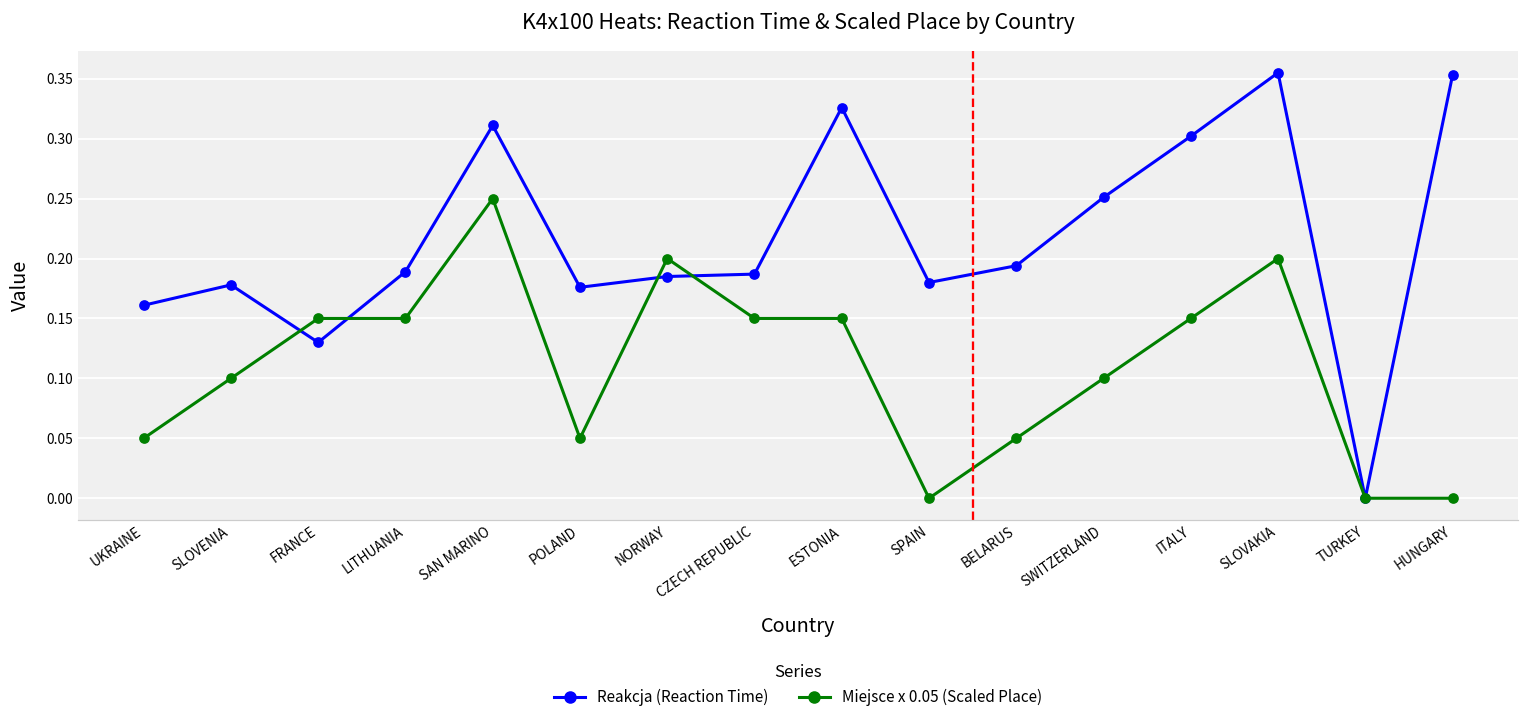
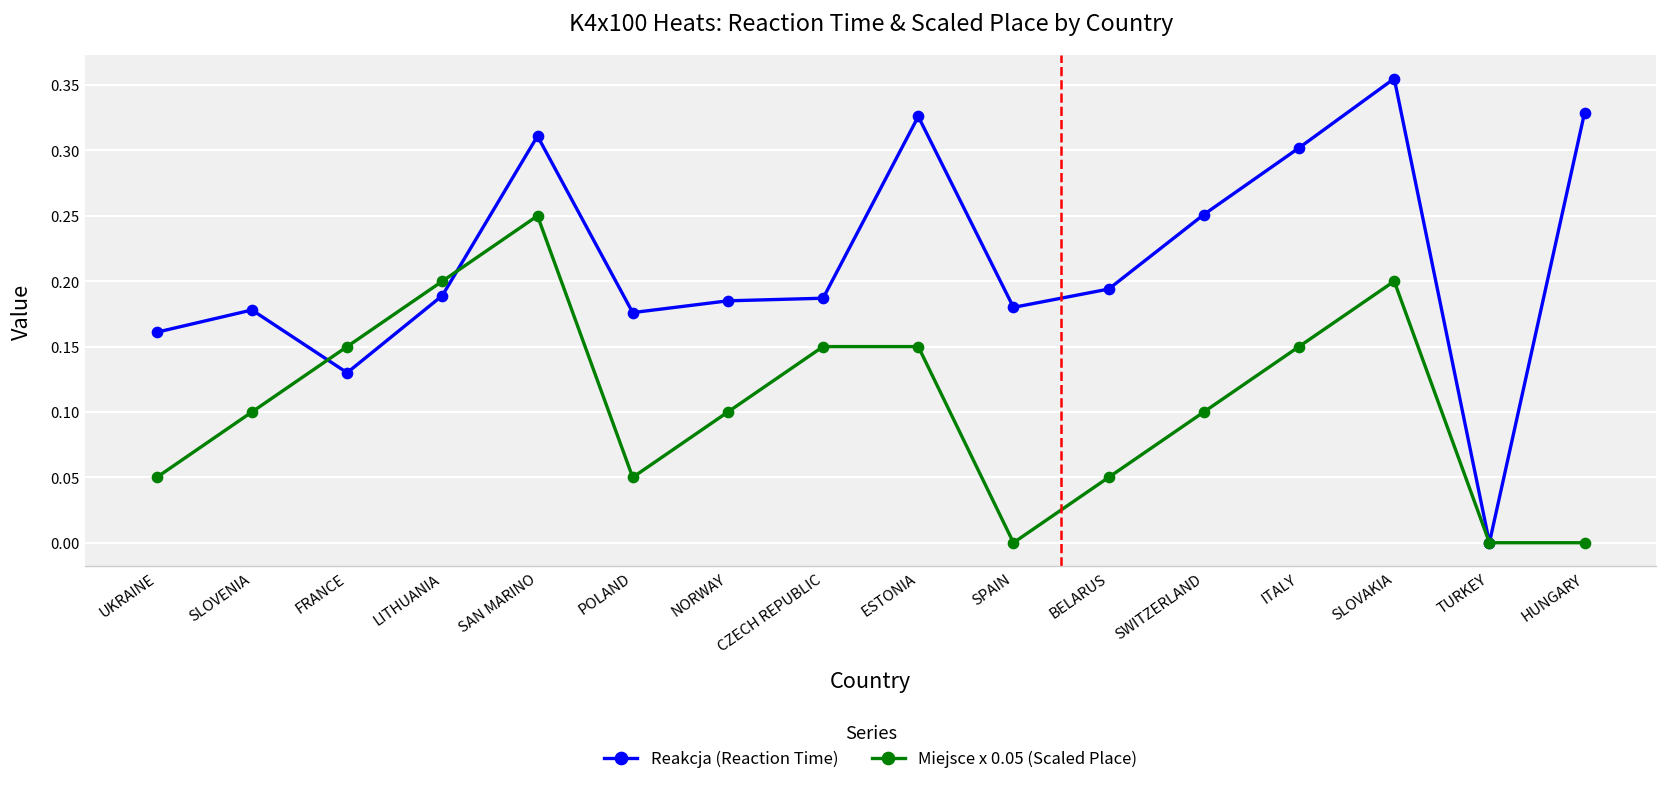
  {
    "Reakcja (Reaction Time)": {
      "UKRAINE": 0.161,
      "SLOVENIA": 0.178,
      "FRANCE": 0.130,
      "LITHUANIA": 0.189,
      "SAN MARINO": 0.311,
      "POLAND": 0.176,
      "NORWAY": 0.185,
      "CZECH REPUBLIC": 0.187,
      "ESTONIA": 0.326,
      "SPAIN": 0.180,
      "BELARUS": 0.194,
      "SWITZERLAND": 0.251,
      "ITALY": 0.302,
      "SLOVAKIA": 0.355,
-     "HUNGARY": 0.353
+     "HUNGARY": 0.329
    },
    "Miejsce x 0.05 (Scaled Place)": {
      "UKRAINE": 0.050,
      "SLOVENIA": 0.100,
      "FRANCE": 0.150,
-     "LITHUANIA": 0.150,
+     "LITHUANIA": 0.200,
      "SAN MARINO": 0.250,
      "POLAND": 0.050,
-     "NORWAY": 0.200,
+     "NORWAY": 0.100,
      "CZECH REPUBLIC": 0.150,
      "ESTONIA": 0.150,
      "SPAIN": 0.000,
      "BELARUS": 0.050,
      "SWITZERLAND": 0.100,
      "ITALY": 0.150,
      "SLOVAKIA": 0.200,
      "HUNGARY": 0.000
    }
  }
